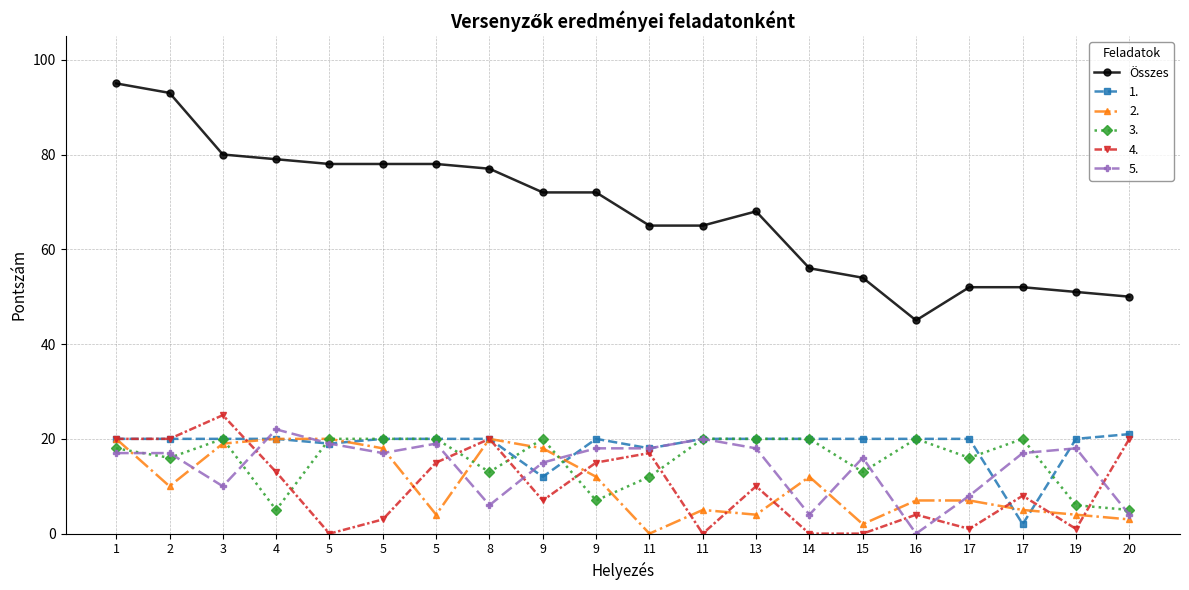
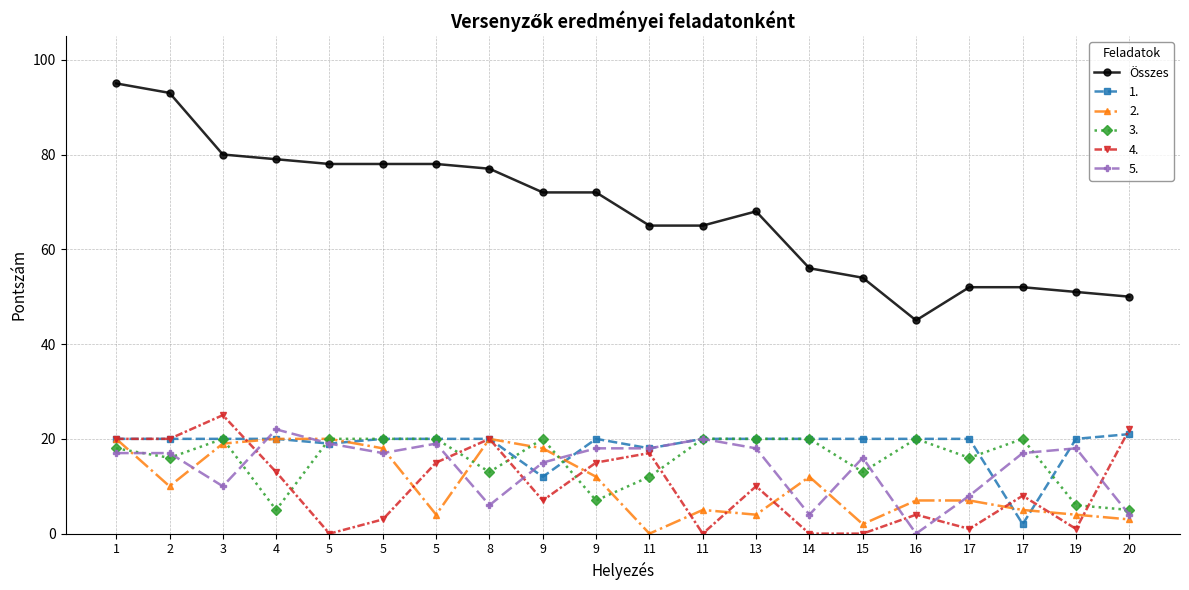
  {
    "Összes": {
      "1": 95,
      "2": 93,
      "3": 80,
      "4": 79,
      "8": 77,
      "13": 68,
      "14": 56,
      "15": 54,
      "16": 45,
      "19": 51,
      "20": 50
    },
    "1.": {
      "15": 20,
      "19": 20,
      "20": 21
    },
    "2.": {
      "2": 10,
      "3": 19,
      "13": 4,
      "14": 12,
      "15": 2,
      "16": 7,
      "19": 4,
      "20": 3
    },
    "3.": {
      "1": 18,
      "2": 16,
      "4": 5,
      "8": 13,
      "15": 13,
      "19": 6,
      "20": 5
    },
    "4.": {
      "3": 25,
      "4": 13,
      "13": 10,
      "14": 0,
      "15": 0,
      "16": 4,
      "19": 1,
-     "20": 20
+     "20": 22
    },
    "5.": {
      "1": 17,
      "2": 17,
      "3": 10,
      "4": 22,
      "8": 6,
      "13": 18,
      "14": 4,
      "15": 16,
      "16": 0,
      "19": 18,
      "20": 4
    }
  }
